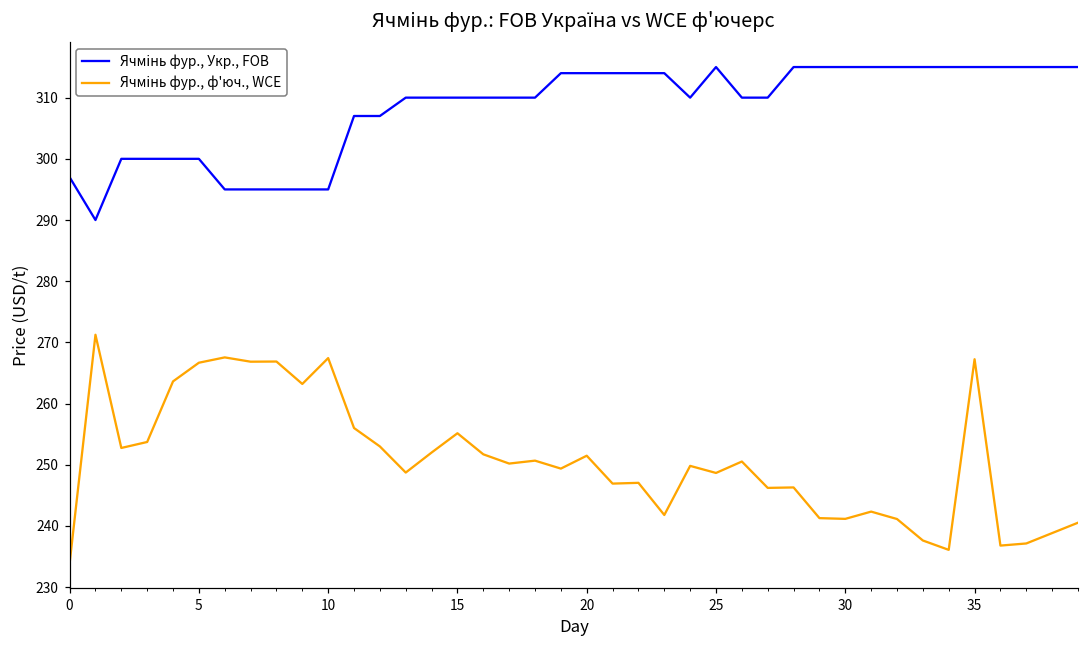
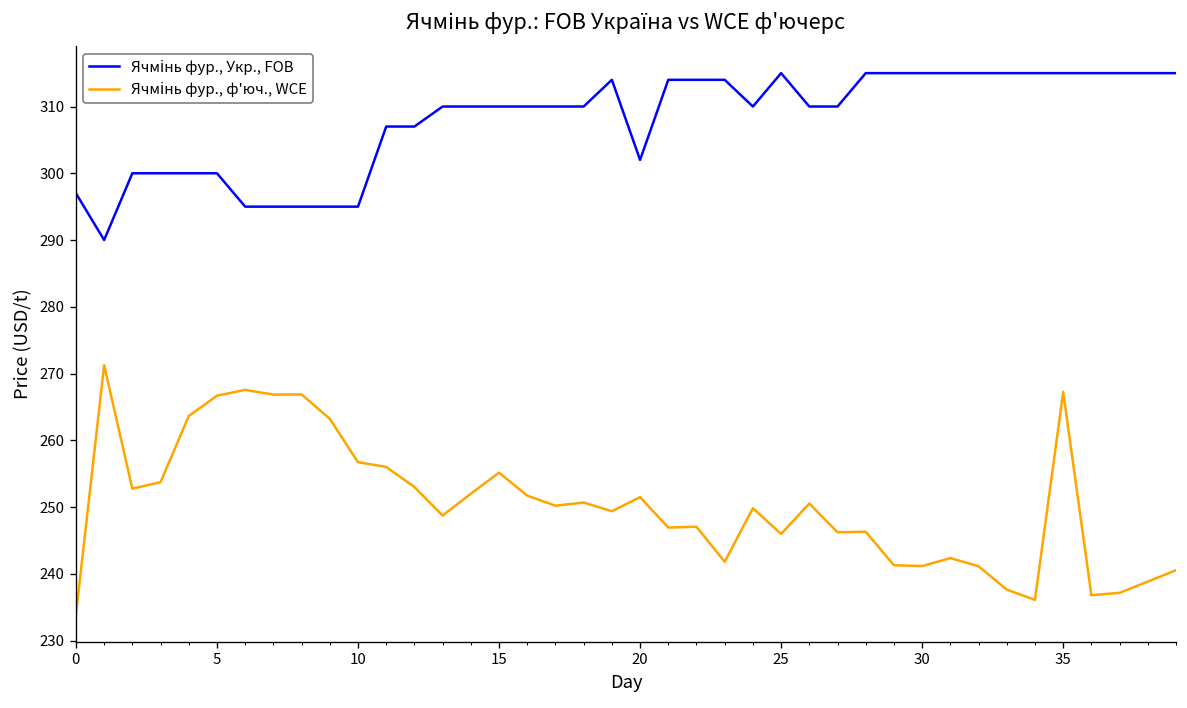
  {
    "Ячмінь фур., Укр., FOB": {
      "0": 297,
      "5": 300,
      "10": 295,
      "15": 310,
-     "20": 314,
+     "20": 302,
      "25": 315,
      "30": 315,
      "35": 315
    },
    "Ячмінь фур., ф'юч., WCE": {
      "0": 234,
      "5": 267,
-     "10": 267,
+     "10": 257,
      "15": 255,
      "20": 251,
-     "25": 249,
+     "25": 246,
      "30": 241,
      "35": 267
    }
  }
